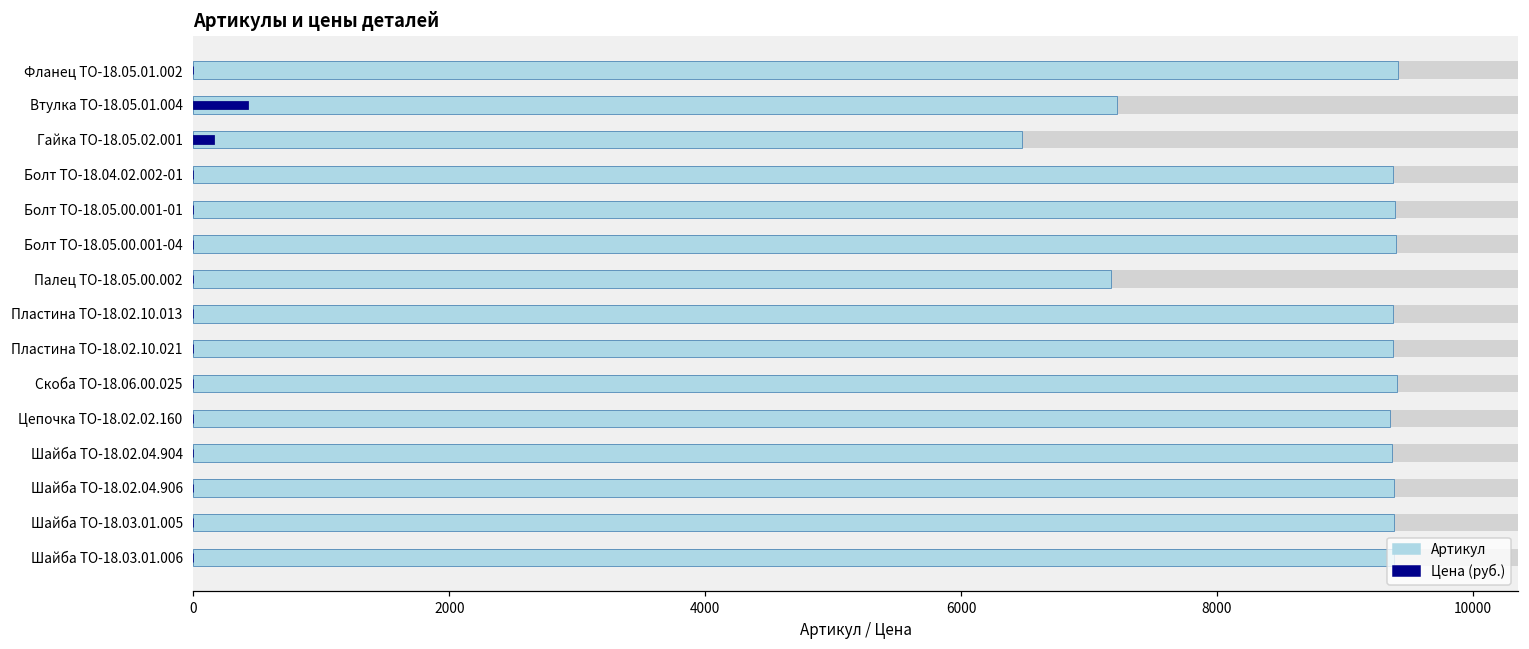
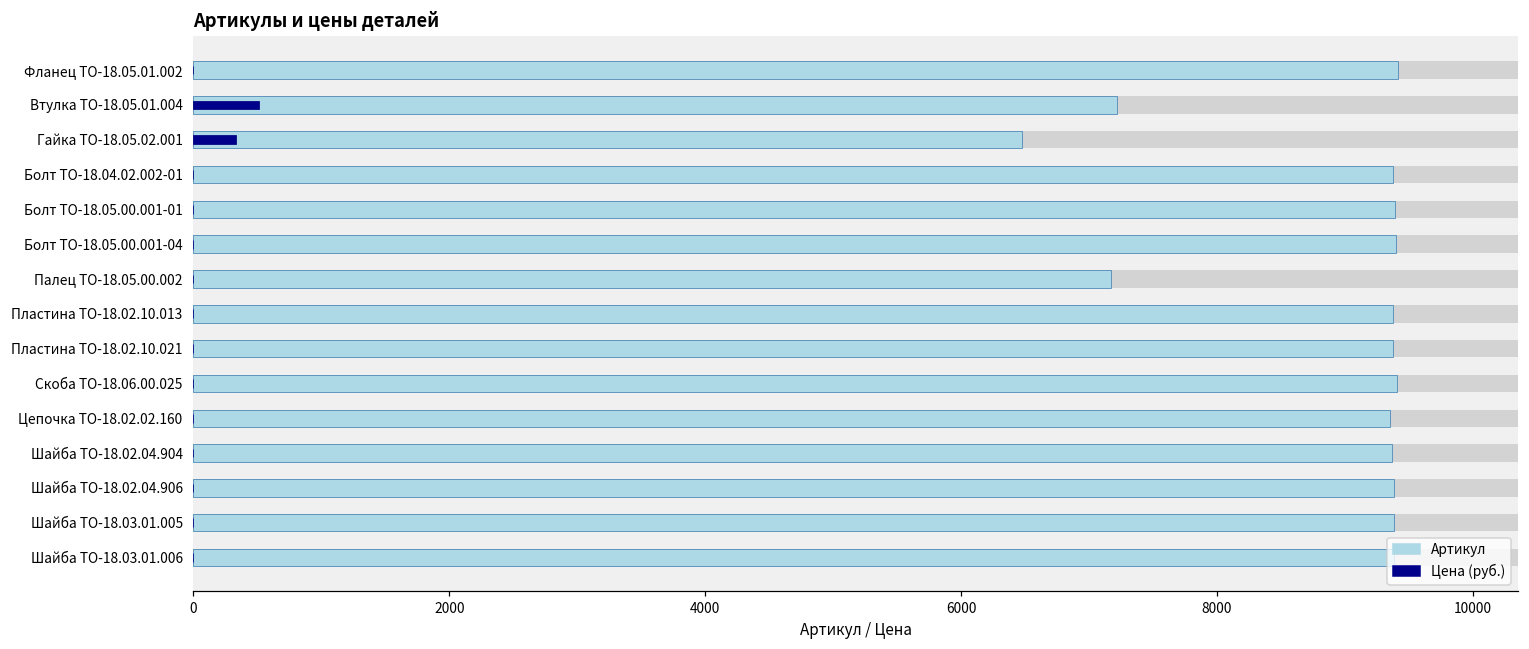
  {
    "Цена (руб.)": {
      "Фланец ТО-18.05.01.002": 0,
-     "Втулка ТО-18.05.01.004": 430,
-     "Гайка ТО-18.05.02.001": 160,
+     "Втулка ТО-18.05.01.004": 510,
+     "Гайка ТО-18.05.02.001": 330,
      "Болт ТО-18.04.02.002-01": 0,
      "Болт ТО-18.05.00.001-01": 0,
      "Болт ТО-18.05.00.001-04": 0,
      "Палец ТО-18.05.00.002": 0,
      "Пластина ТО-18.02.10.013": 0,
      "Пластина ТО-18.02.10.021": 0,
      "Скоба ТО-18.06.00.025": 0,
      "Цепочка ТО-18.02.02.160": 0,
      "Шайба ТО-18.02.04.904": 0,
      "Шайба ТО-18.02.04.906": 0,
      "Шайба ТО-18.03.01.005": 0,
      "Шайба ТО-18.03.01.006": 0
    }
  }
